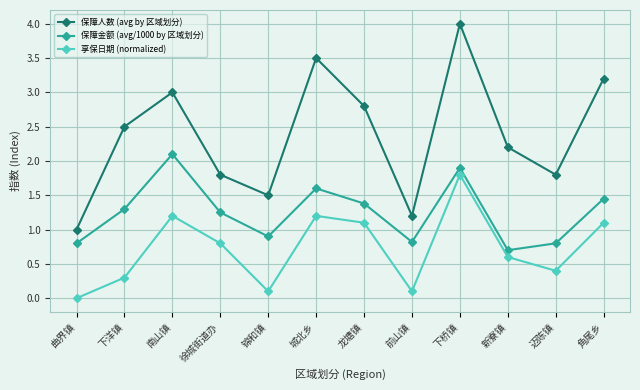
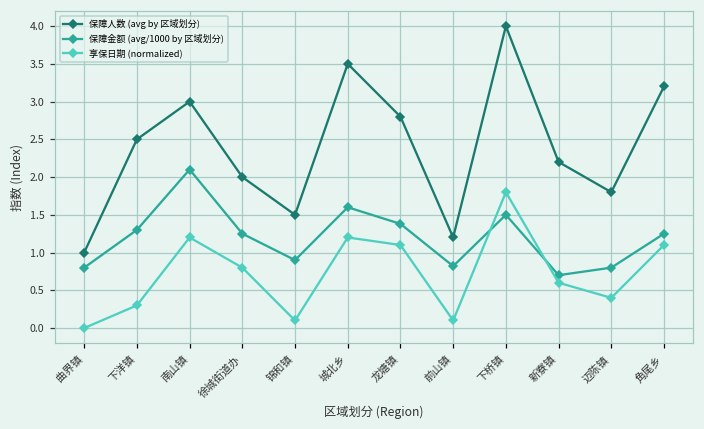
  {
    "保障人数 (avg by 区域划分)": {
      "曲界镇": 1.0,
      "下洋镇": 2.5,
      "南山镇": 3.0,
-     "徐城街道办": 1.8,
+     "徐城街道办": 2.0,
      "锦和镇": 1.5,
      "城北乡": 3.5,
      "龙塘镇": 2.8,
      "前山镇": 1.2,
      "下桥镇": 4.0,
      "新寮镇": 2.2,
      "迈陈镇": 1.8,
      "角尾乡": 3.2
    },
    "保障金额 (avg/1000 by 区域划分)": {
      "曲界镇": 0.8,
      "下洋镇": 1.3,
      "南山镇": 2.1,
      "徐城街道办": 1.3,
      "锦和镇": 0.9,
      "城北乡": 1.6,
      "龙塘镇": 1.4,
      "前山镇": 0.8,
-     "下桥镇": 1.9,
+     "下桥镇": 1.5,
      "新寮镇": 0.7,
      "迈陈镇": 0.8,
-     "角尾乡": 1.5
+     "角尾乡": 1.3
    },
    "享保日期 (normalized)": {
      "曲界镇": 0.0,
      "下洋镇": 0.3,
      "南山镇": 1.2,
      "徐城街道办": 0.8,
      "锦和镇": 0.1,
      "城北乡": 1.2,
      "龙塘镇": 1.1,
      "前山镇": 0.1,
      "下桥镇": 1.8,
      "新寮镇": 0.6,
      "迈陈镇": 0.4,
      "角尾乡": 1.1
    }
  }
